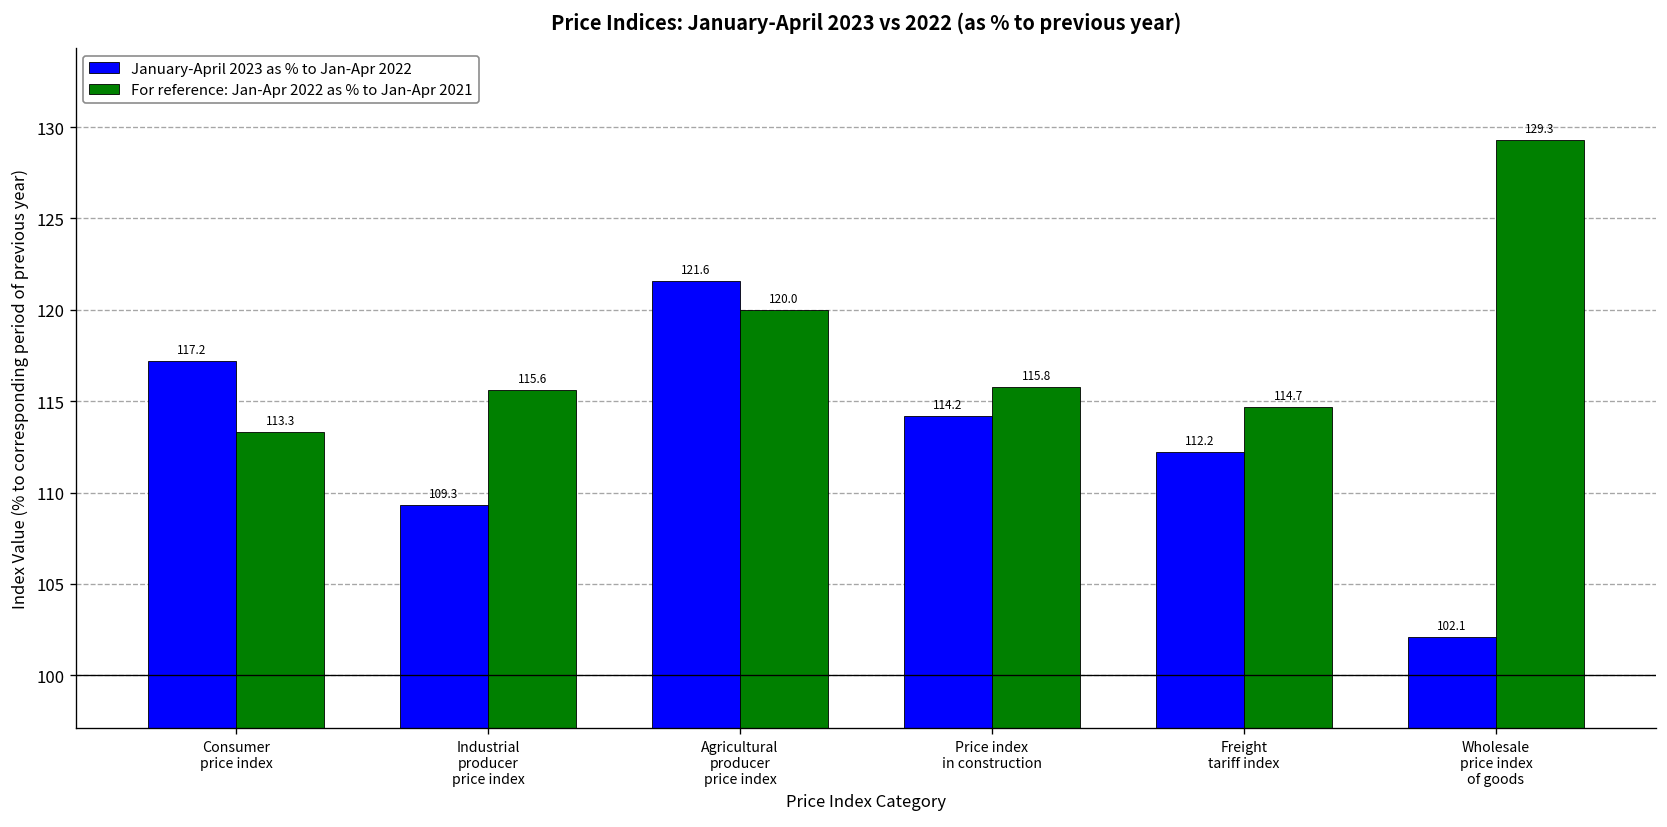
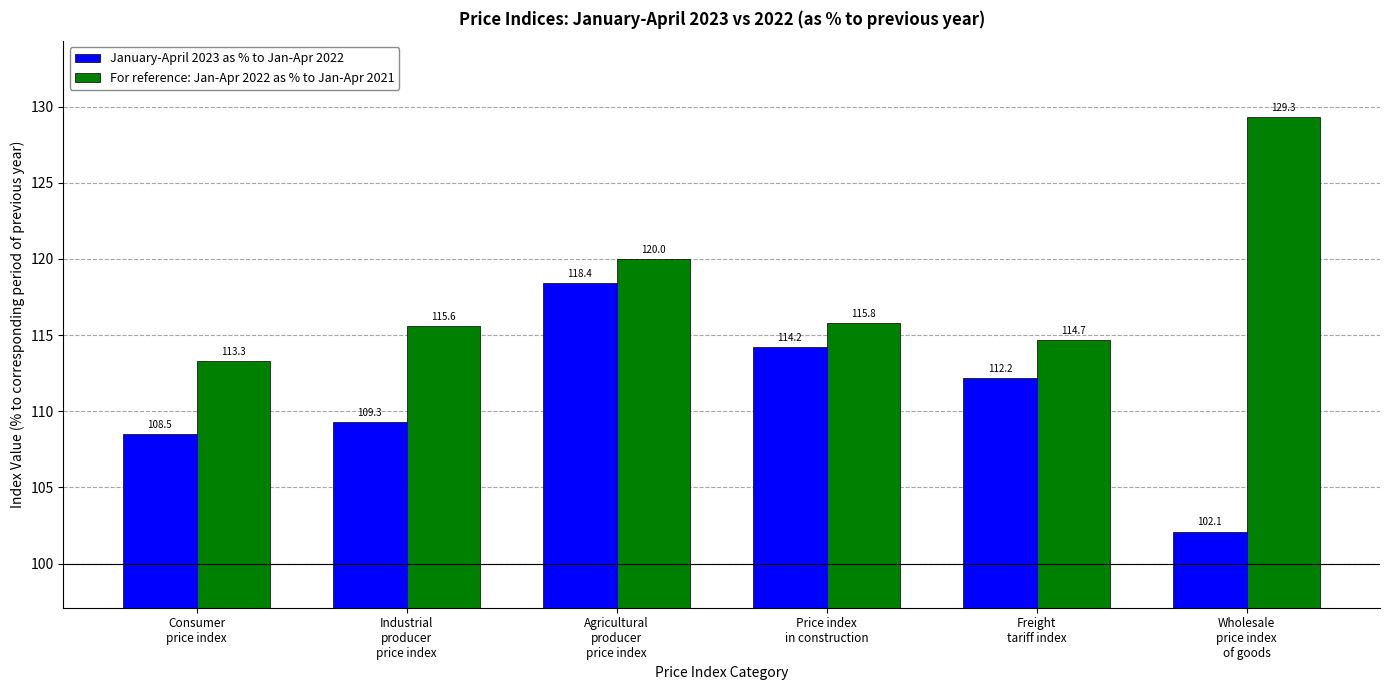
  {
    "January-April 2023 as % to Jan-Apr 2022": {
-     "Consumer price index": 117.2,
+     "Consumer price index": 108.5,
      "Industrial producer price index": 109.3,
-     "Agricultural producer price index": 121.6,
+     "Agricultural producer price index": 118.4,
      "Price index in construction": 114.2,
      "Freight tariff index": 112.2,
      "Wholesale price index of goods": 102.1
    },
    "For reference: Jan-Apr 2022 as % to Jan-Apr 2021": {
      "Consumer price index": 113.3,
      "Industrial producer price index": 115.6,
      "Agricultural producer price index": 120.0,
      "Price index in construction": 115.8,
      "Freight tariff index": 114.7,
      "Wholesale price index of goods": 129.3
    }
  }
